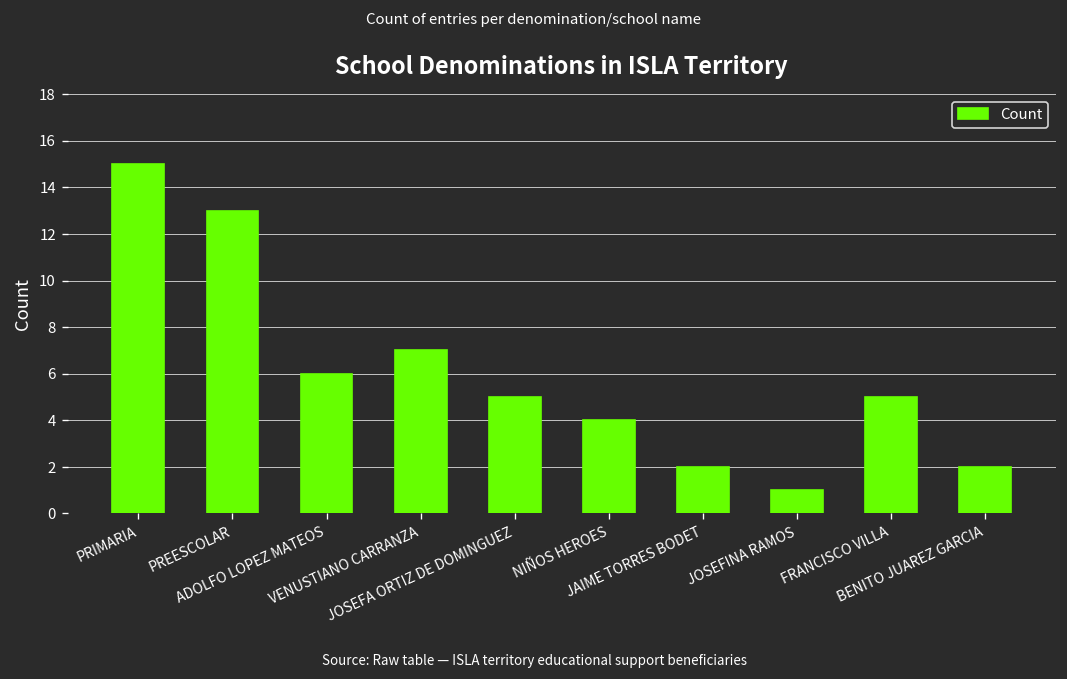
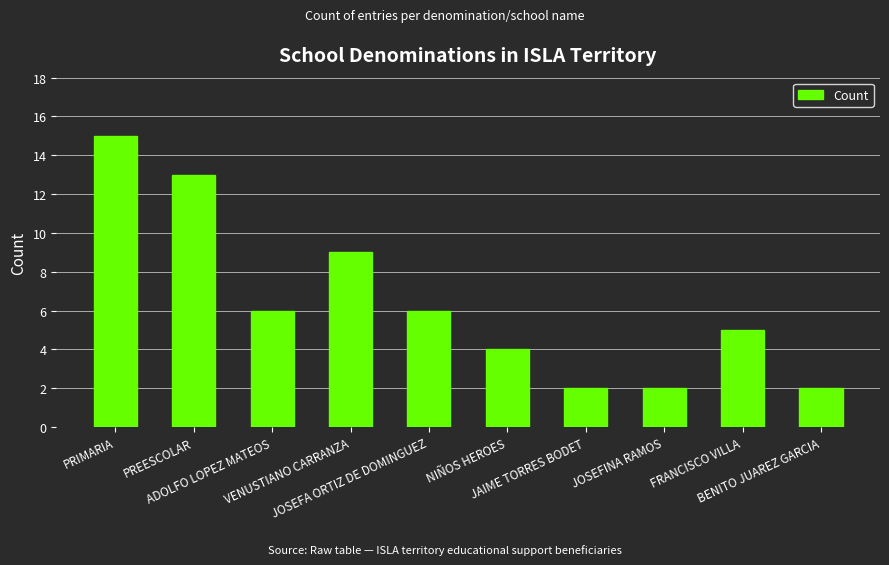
  {
    "PRIMARIA": 15,
    "PREESCOLAR": 13,
    "ADOLFO LOPEZ MATEOS": 6,
-   "VENUSTIANO CARRANZA": 7,
-   "JOSEFA ORTIZ DE DOMINGUEZ": 5,
+   "VENUSTIANO CARRANZA": 9,
+   "JOSEFA ORTIZ DE DOMINGUEZ": 6,
    "NIÑOS HEROES": 4,
    "JAIME TORRES BODET": 2,
-   "JOSEFINA RAMOS": 1,
+   "JOSEFINA RAMOS": 2,
    "FRANCISCO VILLA": 5,
    "BENITO JUAREZ GARCIA": 2
  }
